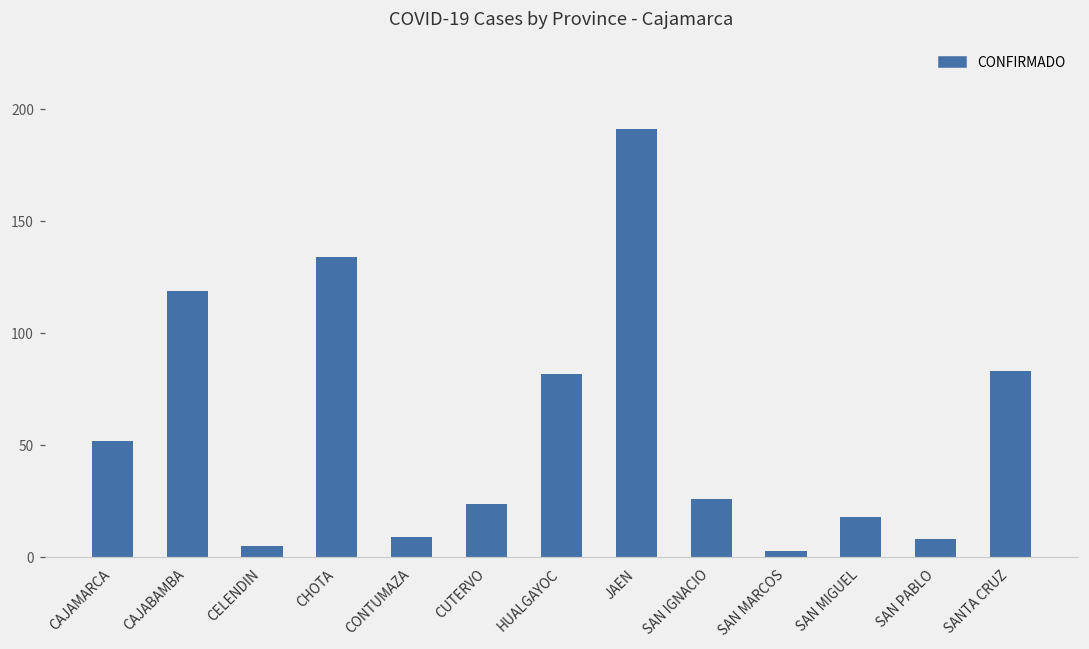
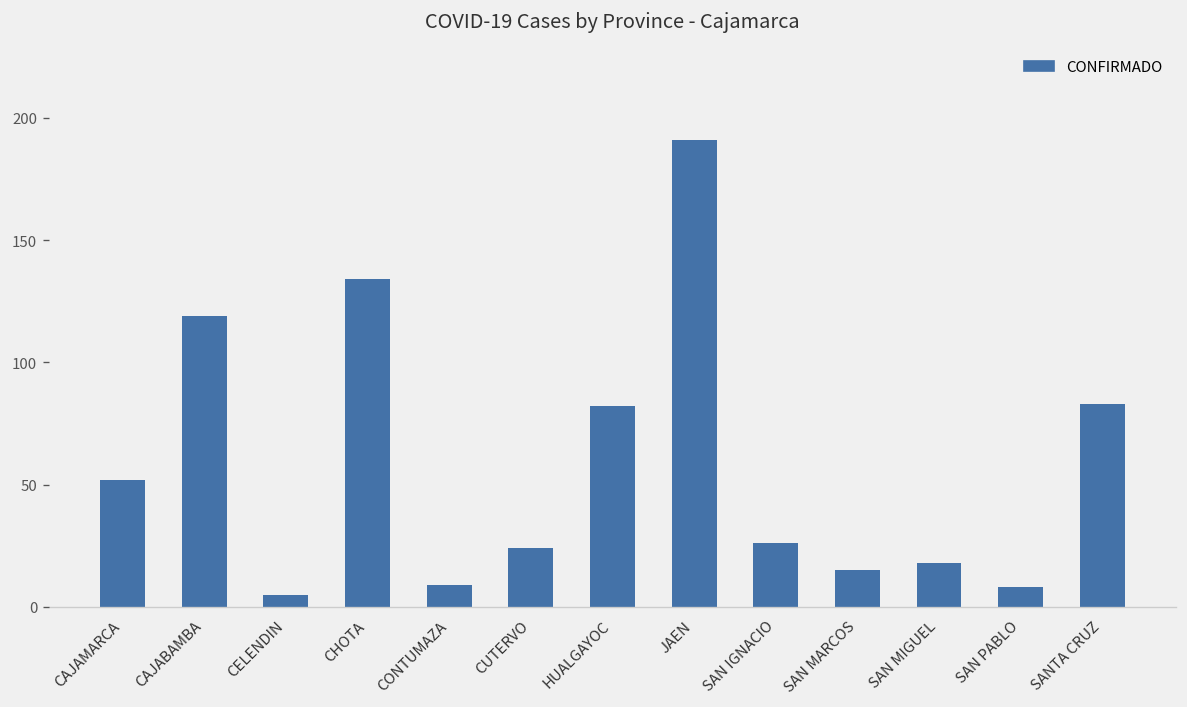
  {
    "CAJAMARCA": 52,
    "CAJABAMBA": 119,
    "CELENDIN": 5,
    "CHOTA": 134,
    "CONTUMAZA": 9,
    "CUTERVO": 24,
    "HUALGAYOC": 82,
    "JAEN": 191,
    "SAN IGNACIO": 26,
-   "SAN MARCOS": 3,
+   "SAN MARCOS": 15,
    "SAN MIGUEL": 18,
    "SAN PABLO": 8,
    "SANTA CRUZ": 83
  }
